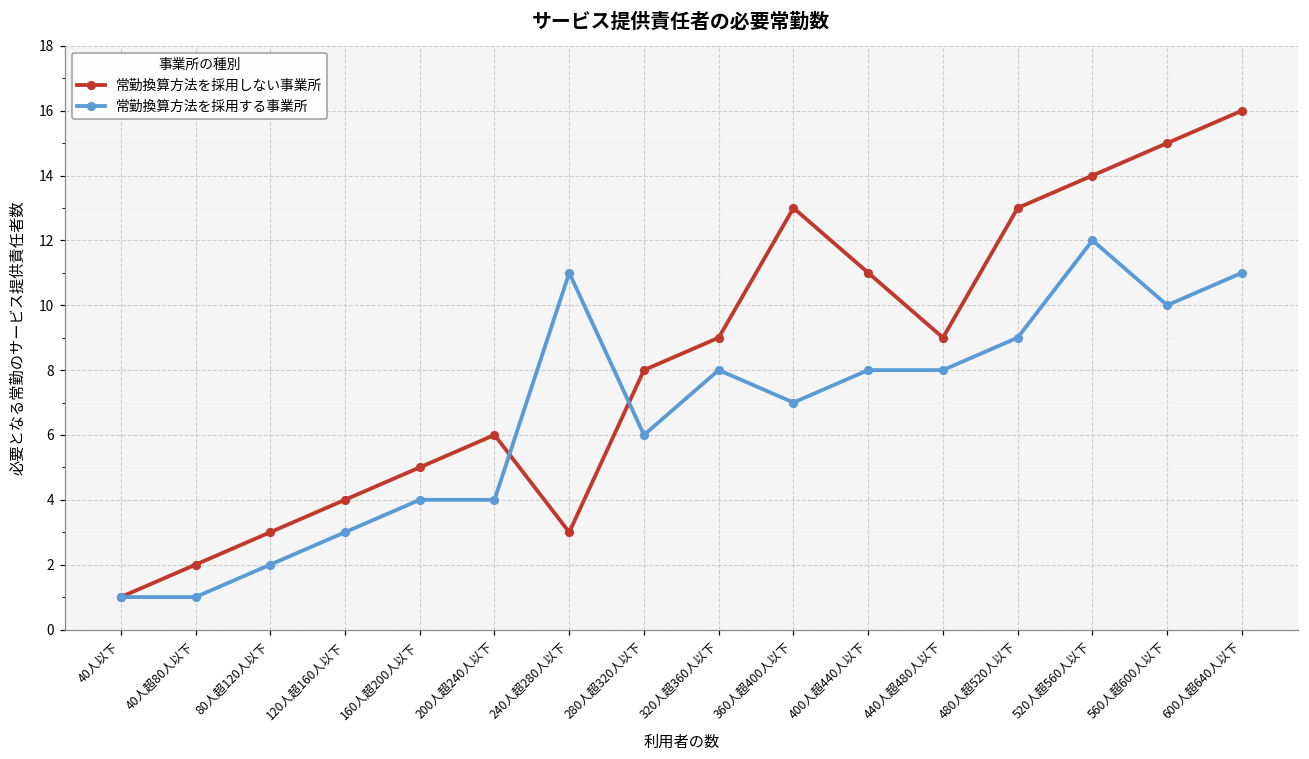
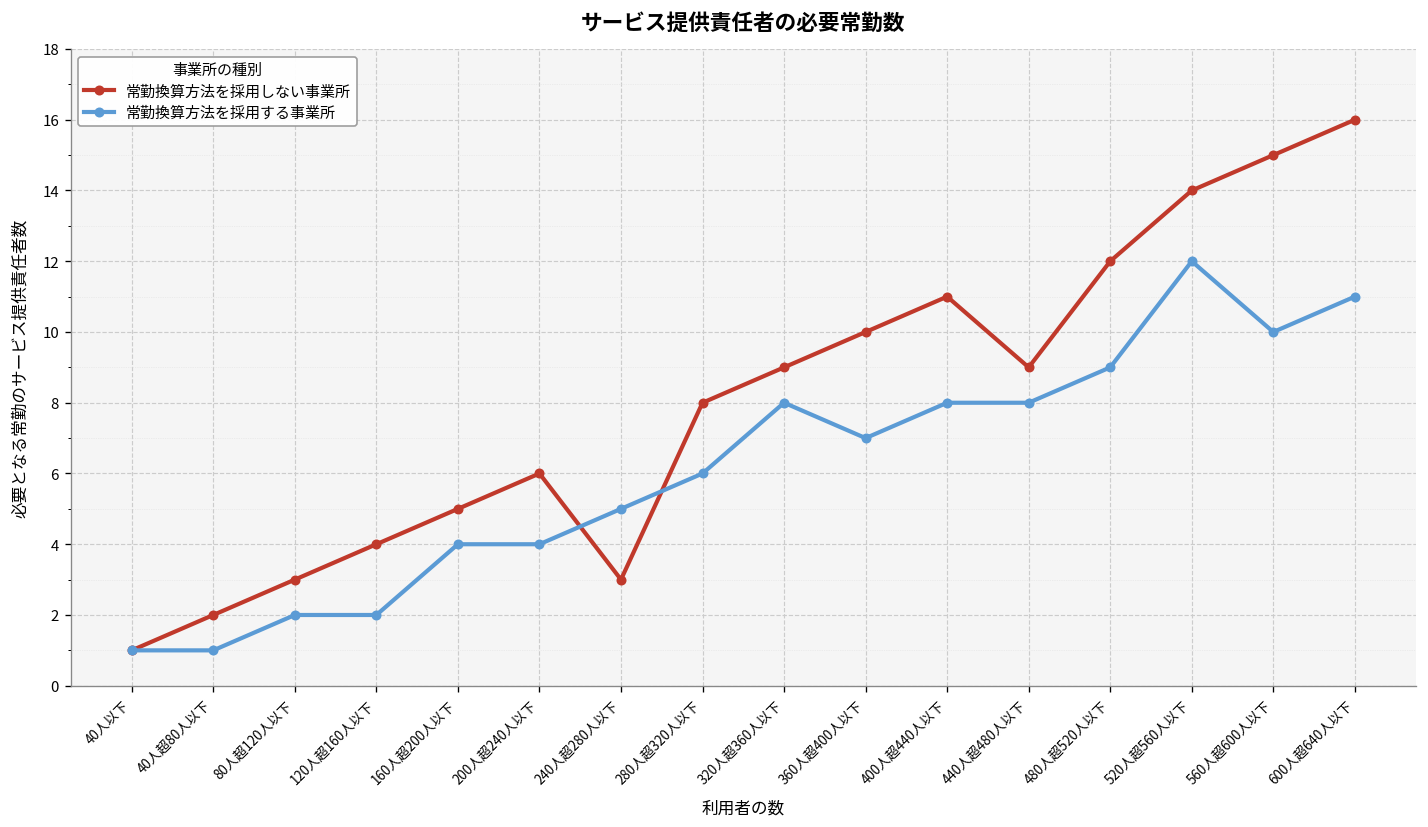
  {
    "常勤換算方法を採用しない事業所": {
      "40人超80人以下": 2,
      "80人超120人以下": 3,
      "120人超160人以下": 4,
      "160人超200人以下": 5,
      "200人超240人以下": 6,
      "240人超280人以下": 3,
      "280人超320人以下": 8,
      "320人超360人以下": 9,
-     "360人超400人以下": 13,
+     "360人超400人以下": 10,
      "400人超440人以下": 11,
      "440人超480人以下": 9,
-     "480人超520人以下": 13,
+     "480人超520人以下": 12,
      "520人超560人以下": 14,
      "560人超600人以下": 15,
      "600人超640人以下": 16
    },
    "常勤換算方法を採用する事業所": {
      "40人超80人以下": 1,
      "80人超120人以下": 2,
-     "120人超160人以下": 3,
+     "120人超160人以下": 2,
      "160人超200人以下": 4,
      "200人超240人以下": 4,
-     "240人超280人以下": 11,
+     "240人超280人以下": 5,
      "280人超320人以下": 6,
      "320人超360人以下": 8,
      "360人超400人以下": 7,
      "400人超440人以下": 8,
      "440人超480人以下": 8,
      "480人超520人以下": 9,
      "520人超560人以下": 12,
      "560人超600人以下": 10,
      "600人超640人以下": 11
    }
  }
